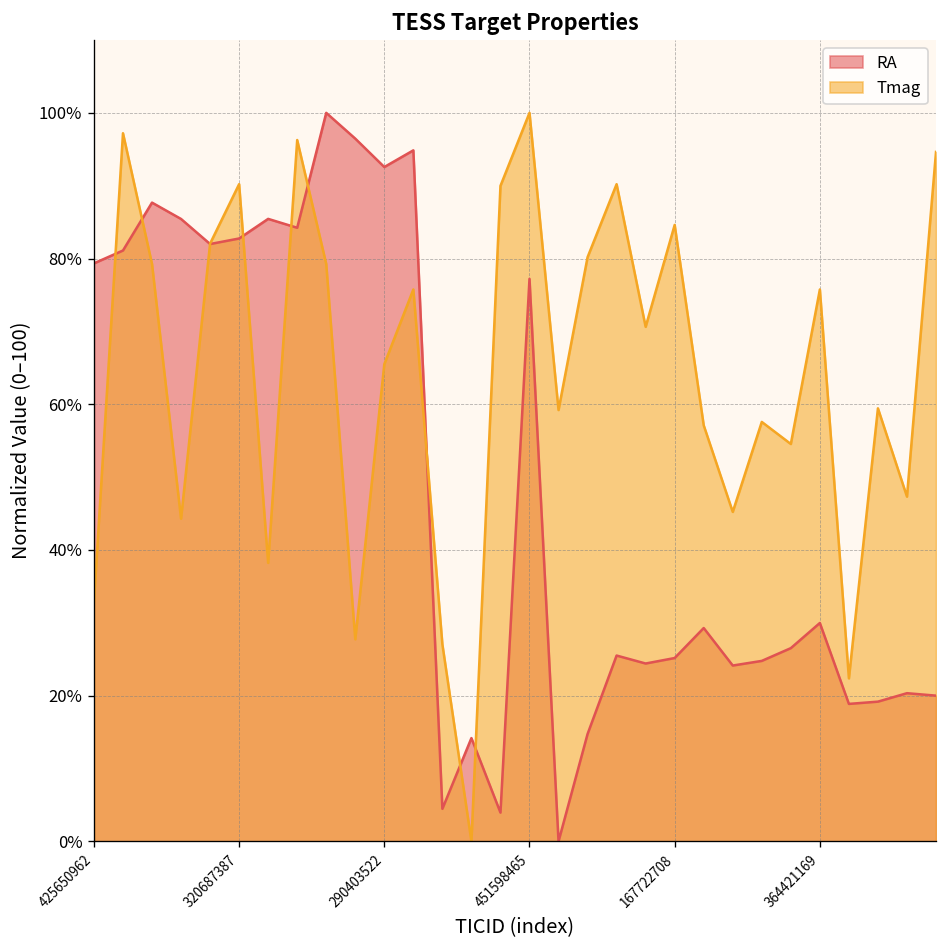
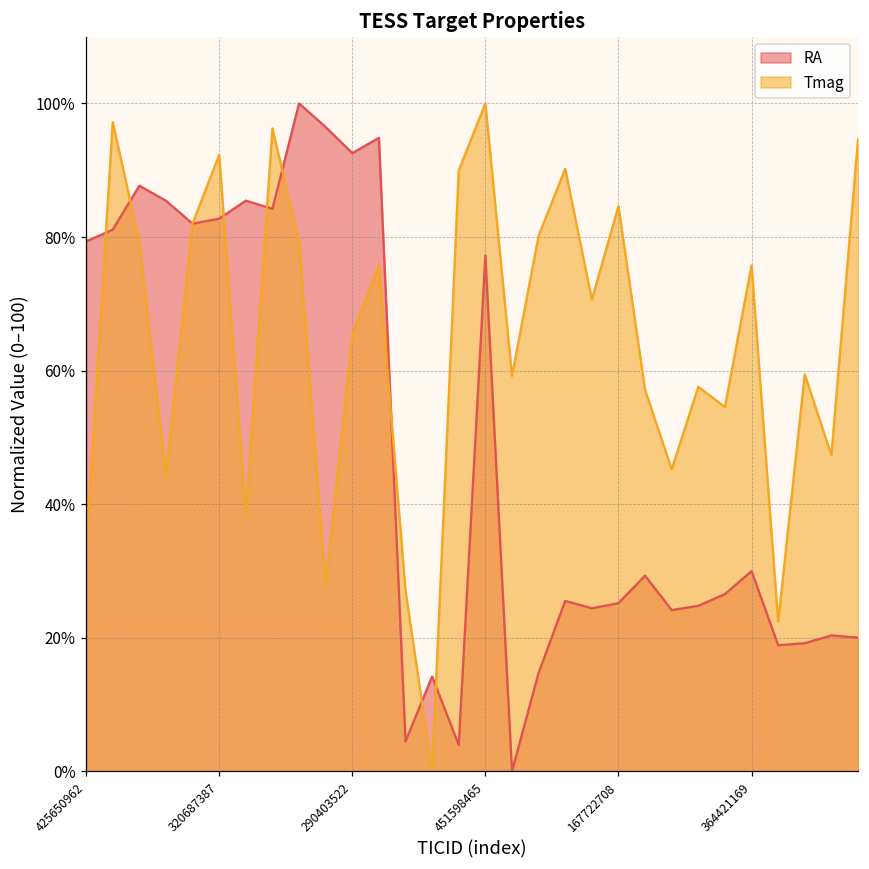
  {
    "RA": {
      "425650962": "79%",
      "320687387": "83%",
      "290403522": "93%",
      "451598465": "77%",
      "167722708": "25%",
      "364421169": "30%"
    },
    "Tmag": {
      "425650962": "33%",
-     "320687387": "90%",
+     "320687387": "92%",
      "290403522": "66%",
      "451598465": "100%",
      "167722708": "85%",
      "364421169": "76%"
    }
  }
